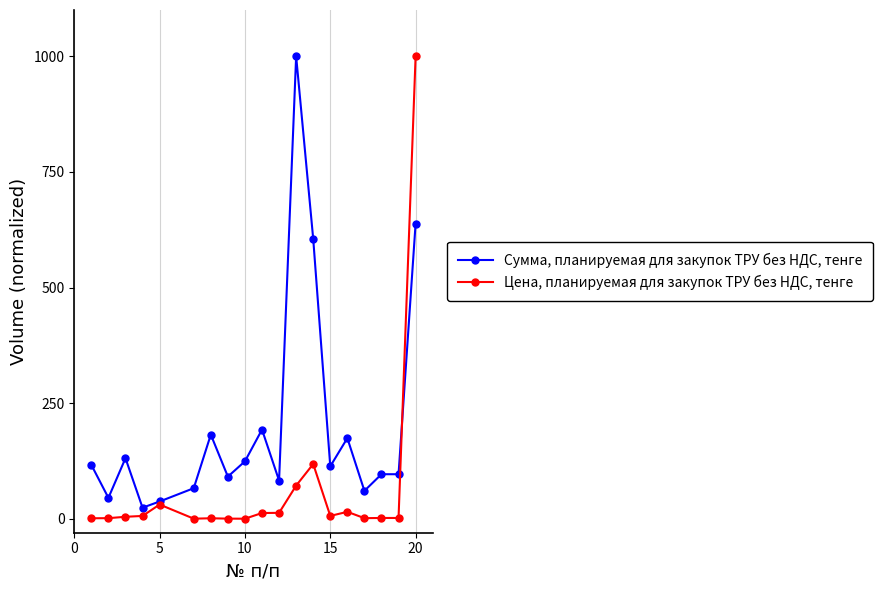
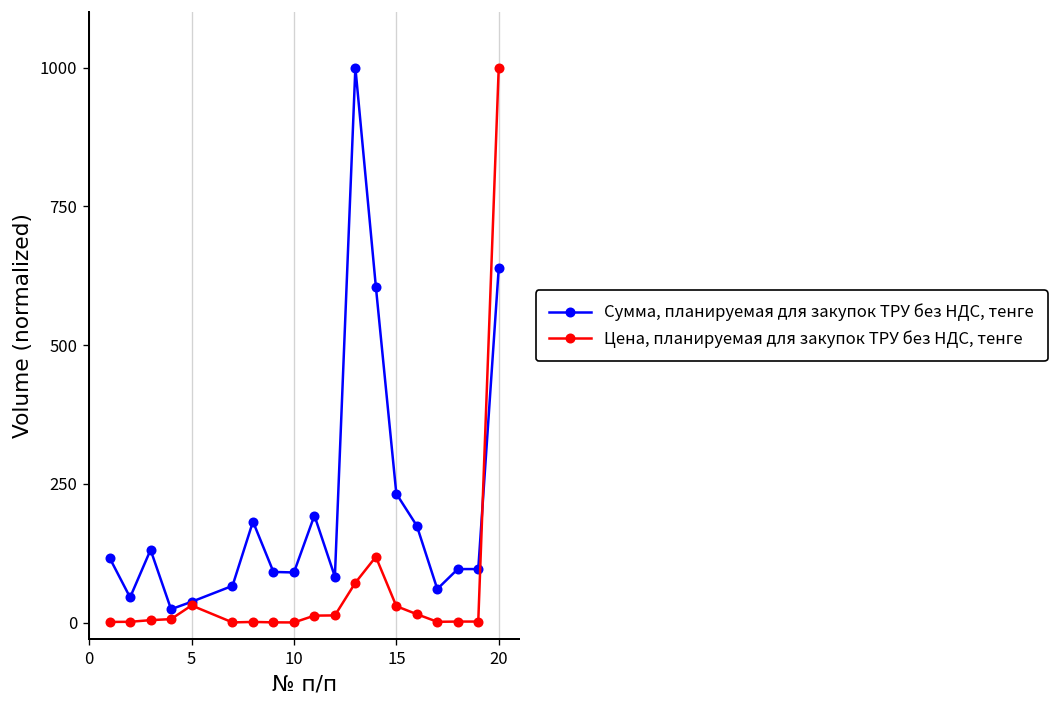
  {
    "Сумма, планируемая для закупок ТРУ без НДС, тенге": {
      "5": 40,
-     "10": 120,
-     "15": 110,
+     "10": 90,
+     "15": 230,
      "20": 640
    },
    "Цена, планируемая для закупок ТРУ без НДС, тенге": {
      "5": 30,
      "10": 0,
-     "15": 10,
+     "15": 30,
      "20": 1000
    }
  }
